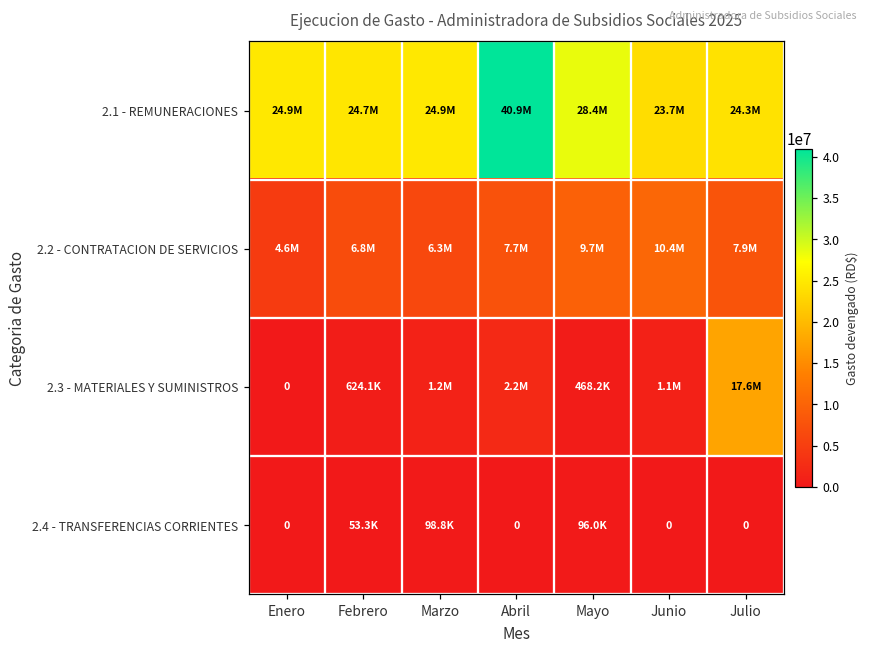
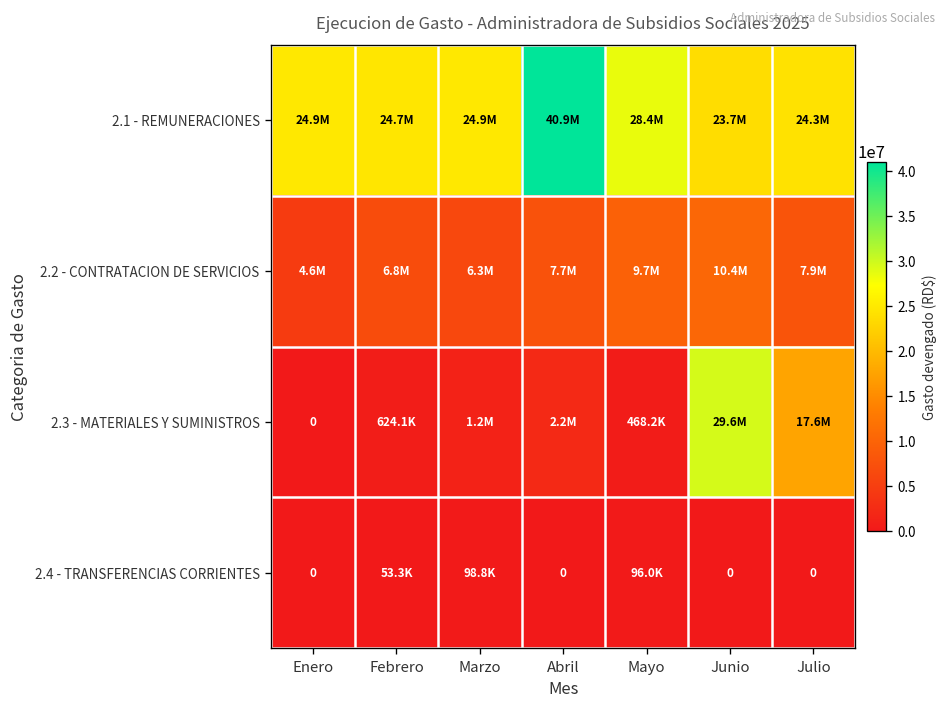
  {
    "2.1 - REMUNERACIONES": {
      "Enero": "24.9M",
      "Febrero": "24.7M",
      "Marzo": "24.9M",
      "Abril": "40.9M",
      "Mayo": "28.4M",
      "Junio": "23.7M",
      "Julio": "24.3M"
    },
    "2.2 - CONTRATACION DE SERVICIOS": {
      "Enero": "4.6M",
      "Febrero": "6.8M",
      "Marzo": "6.3M",
      "Abril": "7.7M",
      "Mayo": "9.7M",
      "Junio": "10.4M",
      "Julio": "7.9M"
    },
    "2.3 - MATERIALES Y SUMINISTROS": {
      "Enero": "0",
      "Febrero": "624.1K",
      "Marzo": "1.2M",
      "Abril": "2.2M",
      "Mayo": "468.2K",
-     "Junio": "1.1M",
+     "Junio": "29.6M",
      "Julio": "17.6M"
    },
    "2.4 - TRANSFERENCIAS CORRIENTES": {
      "Enero": "0",
      "Febrero": "53.3K",
      "Marzo": "98.8K",
      "Abril": "0",
      "Mayo": "96.0K",
      "Junio": "0",
      "Julio": "0"
    }
  }
